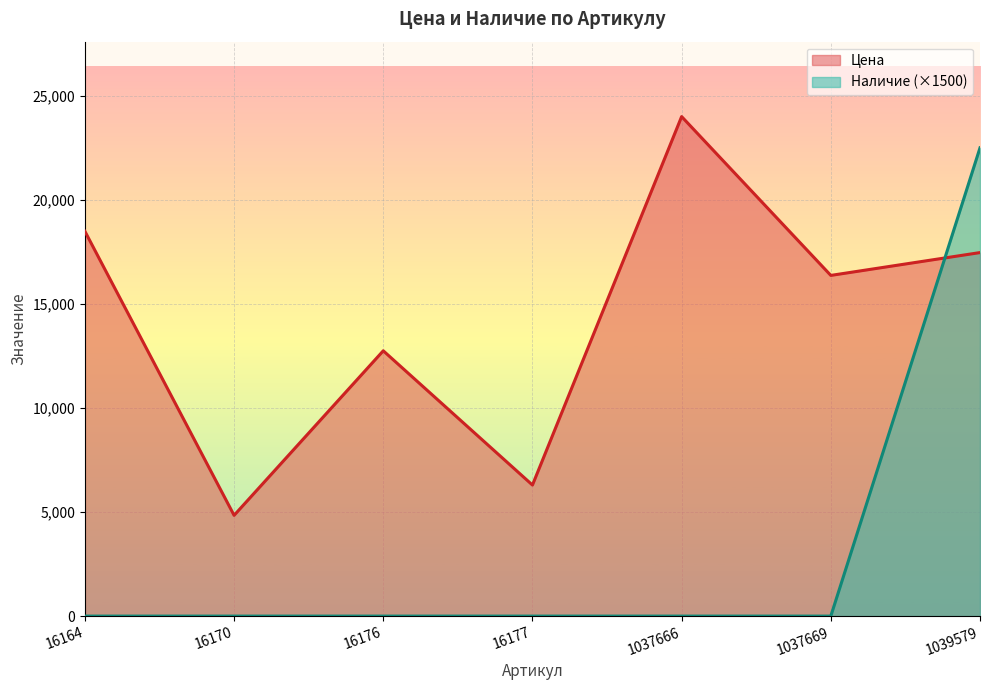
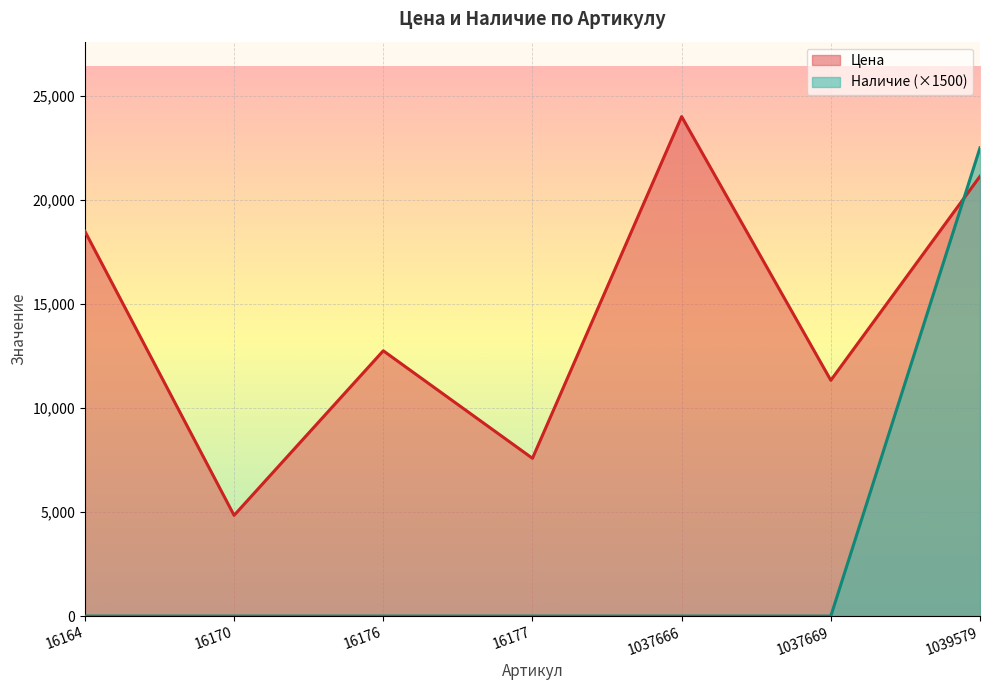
  {
    "Цена": {
      "16164": "18,500",
      "16170": "4,800",
      "16176": "12,700",
-     "16177": "6,300",
+     "16177": "7,600",
      "1037666": "24,000",
-     "1037669": "16,400",
-     "1039579": "17,500"
+     "1037669": "11,300",
+     "1039579": "21,100"
    },
    "Наличие (×1500)": {
      "16164": "0",
      "16170": "0",
      "16176": "0",
      "16177": "0",
      "1037666": "0",
      "1037669": "0",
      "1039579": "22,500"
    }
  }
